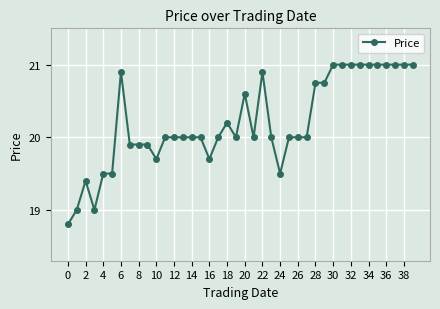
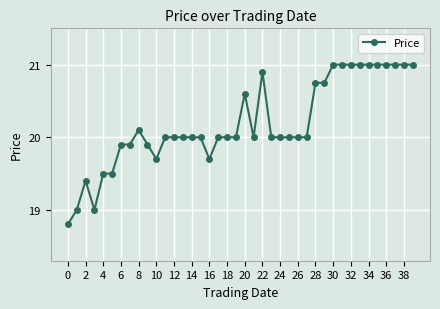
  {
    "0": 18.8,
    "2": 19.4,
    "4": 19.5,
-   "6": 20.9,
-   "8": 19.9,
+   "6": 19.9,
+   "8": 20.1,
    "10": 19.7,
    "12": 20.0,
    "14": 20.0,
    "16": 19.7,
-   "18": 20.2,
+   "18": 20.0,
    "20": 20.6,
    "22": 20.9,
-   "24": 19.5,
+   "24": 20.0,
    "26": 20.0,
    "28": 20.8,
    "30": 21.0,
    "32": 21.0,
    "34": 21.0,
    "36": 21.0,
    "38": 21.0
  }
